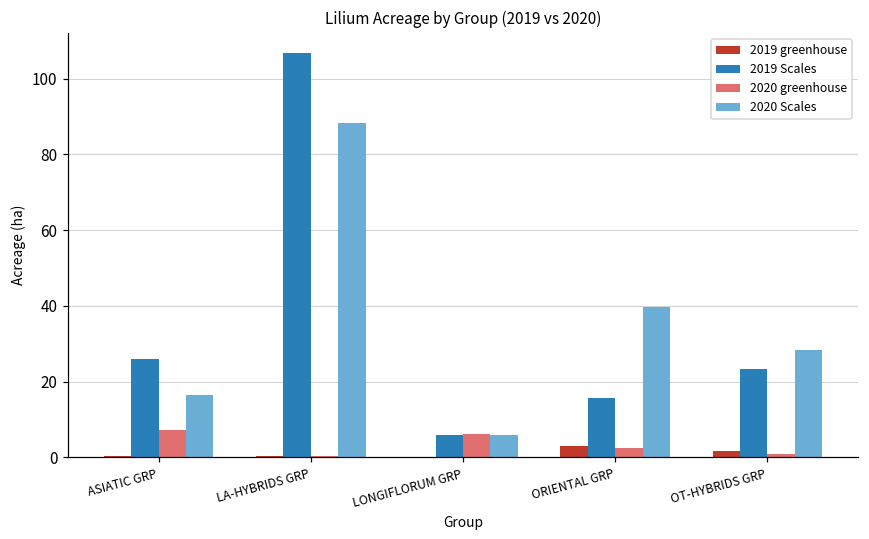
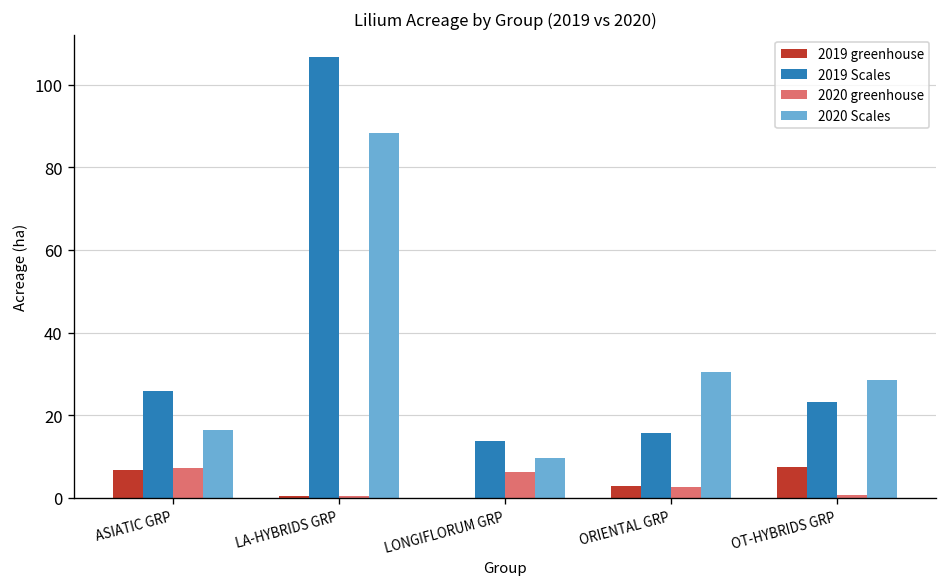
  {
    "2019 greenhouse": {
-     "ASIATIC GRP": 0,
+     "ASIATIC GRP": 7,
      "ORIENTAL GRP": 3,
-     "OT-HYBRIDS GRP": 2
+     "OT-HYBRIDS GRP": 7
    },
    "2019 Scales": {
      "ASIATIC GRP": 26,
      "LA-HYBRIDS GRP": 107,
-     "LONGIFLORUM GRP": 6,
+     "LONGIFLORUM GRP": 14,
      "ORIENTAL GRP": 16,
      "OT-HYBRIDS GRP": 23
    },
    "2020 greenhouse": {
      "ASIATIC GRP": 7,
      "LONGIFLORUM GRP": 6,
      "ORIENTAL GRP": 3,
      "OT-HYBRIDS GRP": 1
    },
    "2020 Scales": {
      "ASIATIC GRP": 16,
      "LA-HYBRIDS GRP": 88,
-     "LONGIFLORUM GRP": 6,
-     "ORIENTAL GRP": 40,
+     "LONGIFLORUM GRP": 10,
+     "ORIENTAL GRP": 30,
      "OT-HYBRIDS GRP": 28
    }
  }
